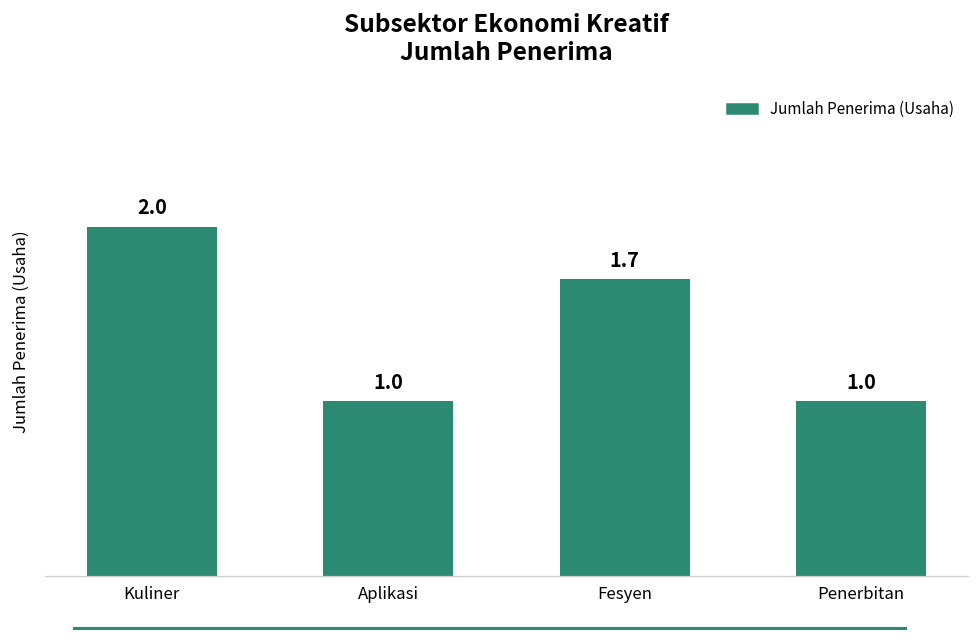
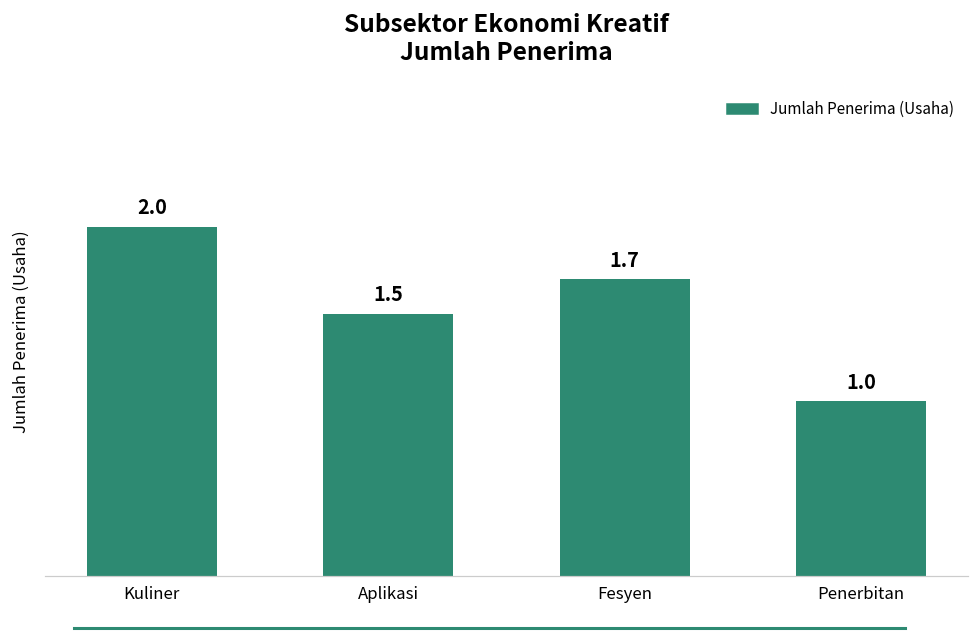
  {
    "Kuliner": 2.0,
-   "Aplikasi": 1.0,
+   "Aplikasi": 1.5,
    "Fesyen": 1.7,
    "Penerbitan": 1.0
  }
